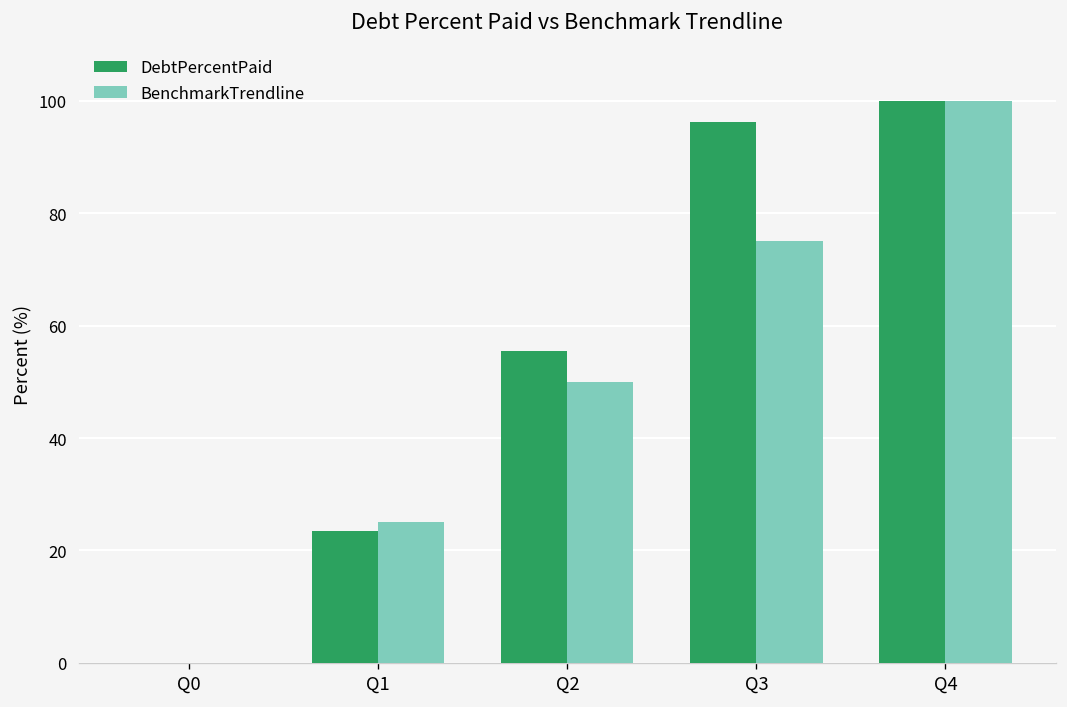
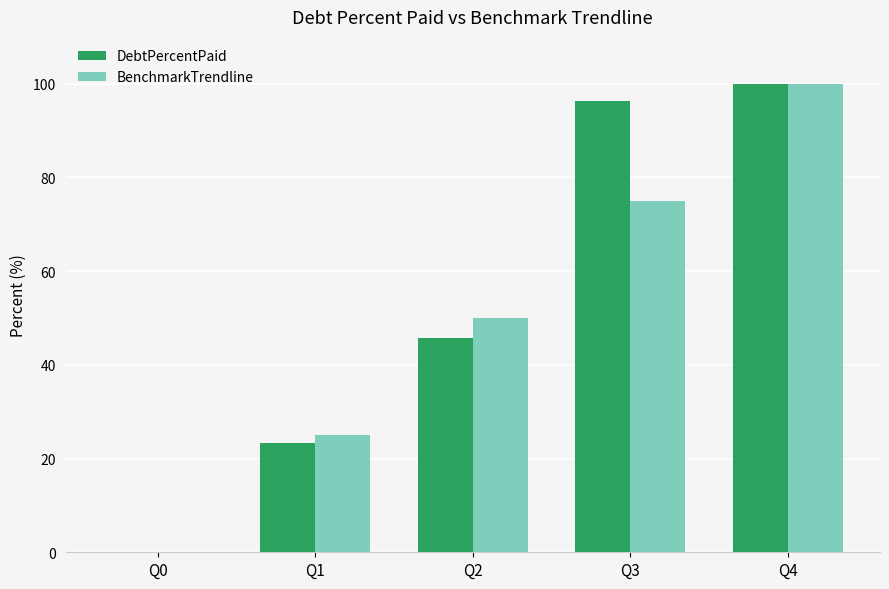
  {
    "DebtPercentPaid": {
      "Q0": 0,
      "Q1": 23,
-     "Q2": 56,
+     "Q2": 46,
      "Q3": 96,
      "Q4": 100
    },
    "BenchmarkTrendline": {
      "Q0": 0,
      "Q1": 25,
      "Q2": 50,
      "Q3": 75,
      "Q4": 100
    }
  }
